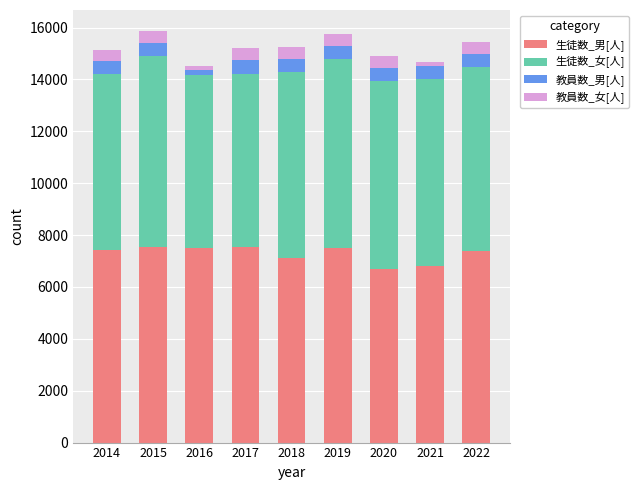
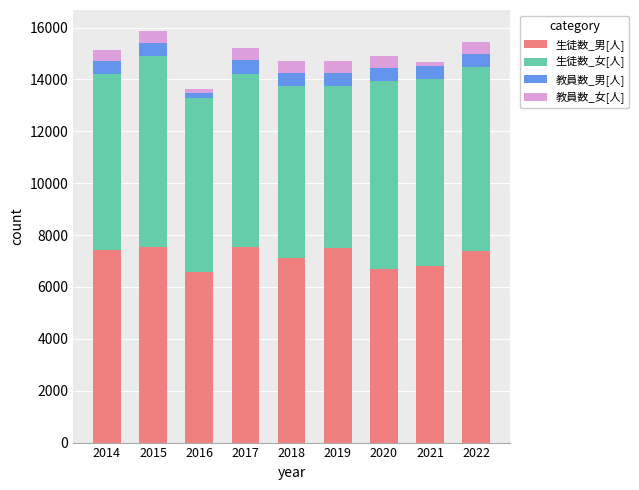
  {
    "生徒数_男[人]": {
      "2014": 7400,
      "2015": 7500,
-     "2016": 7500,
+     "2016": 6600,
      "2017": 7600,
      "2018": 7100,
      "2019": 7500,
      "2020": 6700,
      "2021": 6800,
      "2022": 7400
    },
    "生徒数_女[人]": {
      "2014": 6800,
      "2015": 7400,
      "2016": 6700,
      "2017": 6700,
-     "2018": 7200,
-     "2019": 7300,
+     "2018": 6600,
+     "2019": 6200,
      "2020": 7200,
      "2021": 7200,
      "2022": 7100
    },
    "教員数_男[人]": {
      "2014": 500,
      "2015": 500,
      "2016": 200,
      "2017": 500,
      "2018": 500,
      "2019": 500,
      "2020": 500,
      "2021": 500,
      "2022": 500
    },
    "教員数_女[人]": {
      "2014": 400,
      "2015": 500,
      "2016": 200,
      "2017": 500,
      "2018": 500,
      "2019": 500,
      "2020": 500,
      "2021": 200,
      "2022": 500
    }
  }
